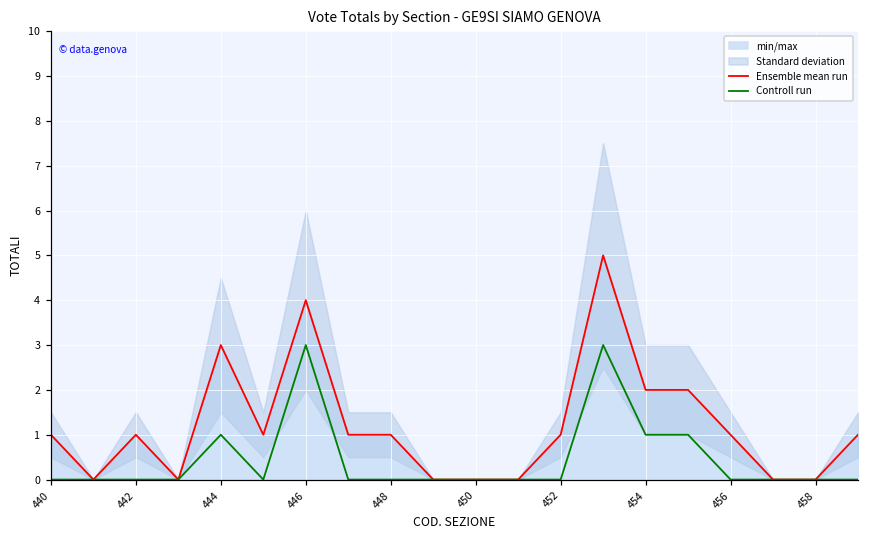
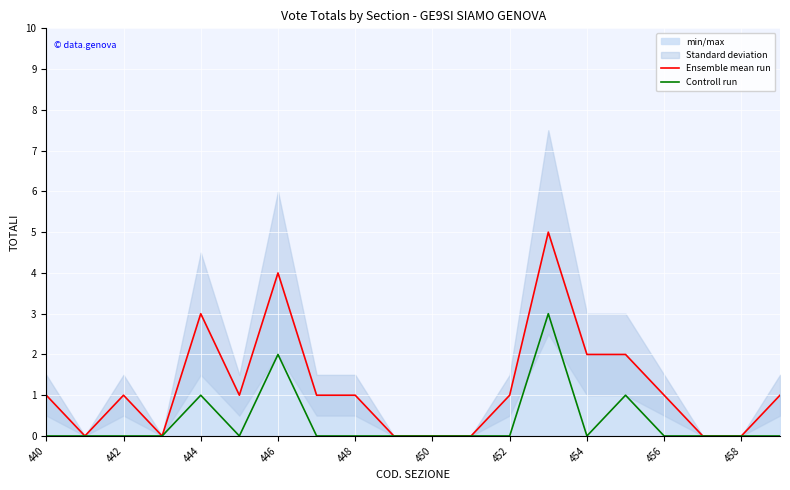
  {
    "Controll run": {
      "440": 0,
      "442": 0,
      "444": 1,
-     "446": 3,
+     "446": 2,
      "448": 0,
      "452": 0,
-     "454": 1,
+     "454": 0,
      "456": 0
    }
  }
